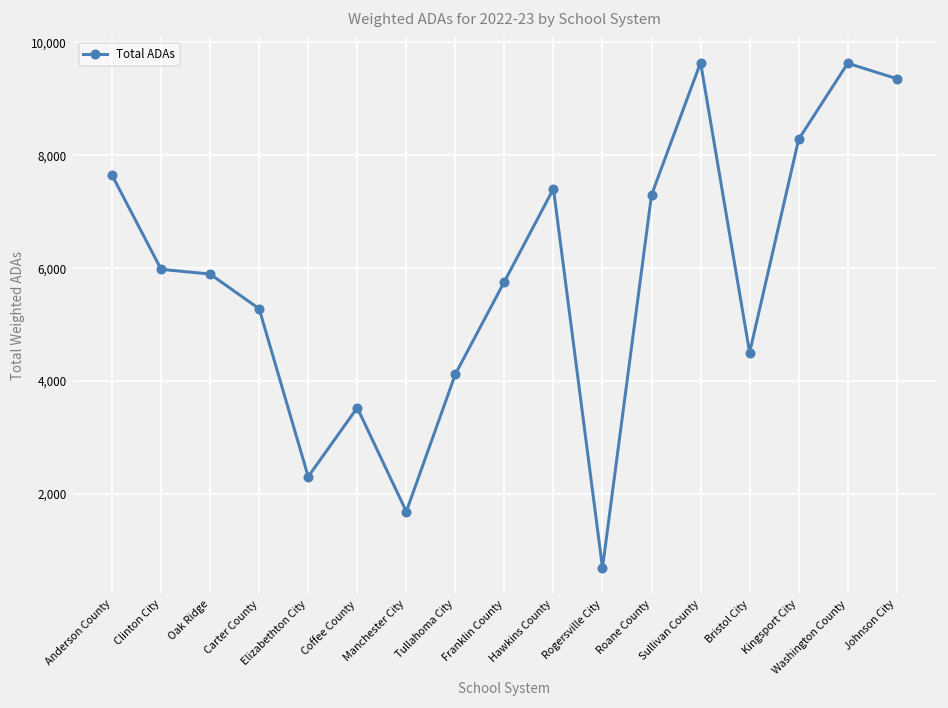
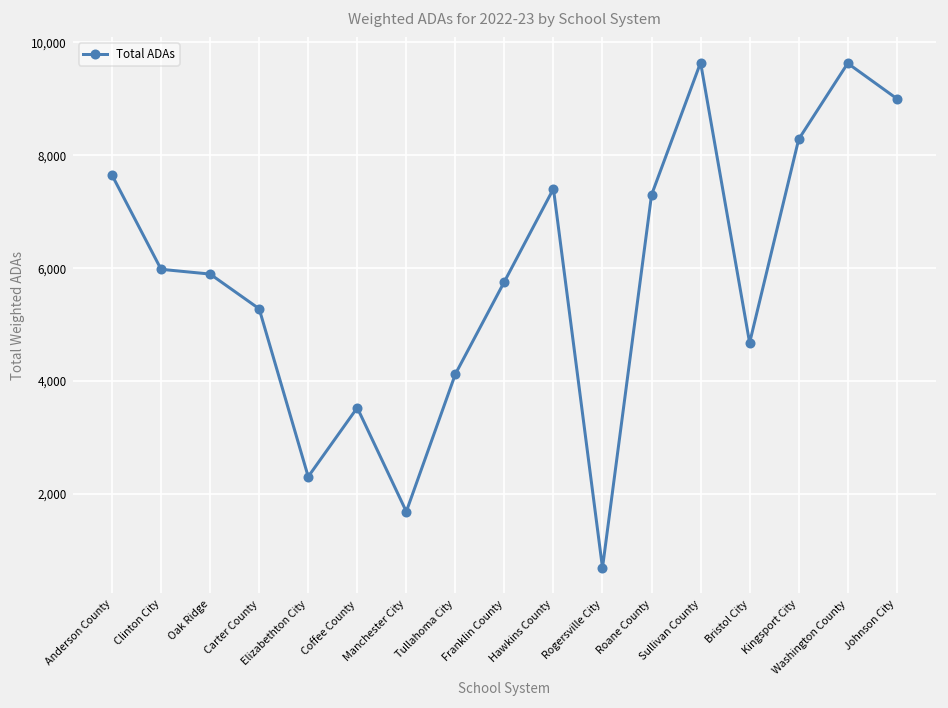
  {
    "Anderson County": "7,600",
    "Clinton City": "6,000",
    "Oak Ridge": "5,900",
    "Carter County": "5,300",
    "Elizabethton City": "2,300",
    "Coffee County": "3,500",
    "Manchester City": "1,700",
    "Tullahoma City": "4,100",
    "Franklin County": "5,800",
    "Hawkins County": "7,400",
    "Rogersville City": "700",
    "Roane County": "7,300",
    "Sullivan County": "9,600",
-   "Bristol City": "4,500",
+   "Bristol City": "4,700",
    "Kingsport City": "8,300",
    "Washington County": "9,600",
-   "Johnson City": "9,400"
+   "Johnson City": "9,000"
  }
